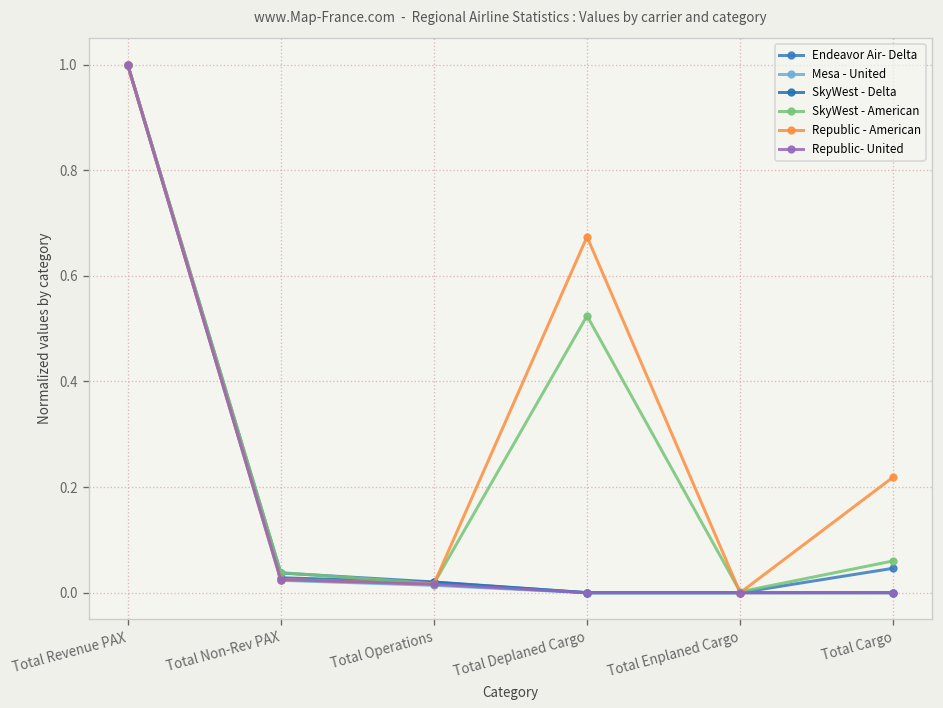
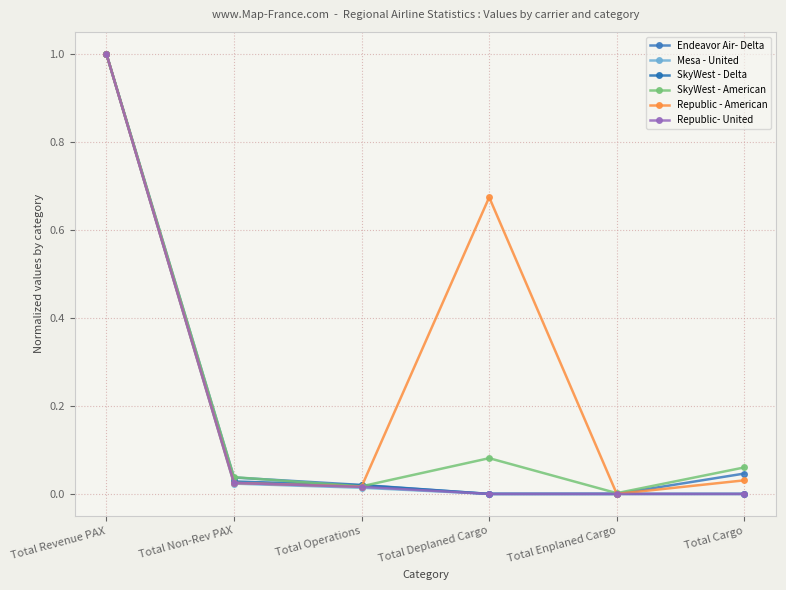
  {
    "SkyWest - American": {
-     "Total Deplaned Cargo": 0.52,
+     "Total Deplaned Cargo": 0.08,
      "Total Cargo": 0.06
    },
    "Republic - American": {
      "Total Deplaned Cargo": 0.67,
-     "Total Cargo": 0.22
+     "Total Cargo": 0.03
    }
  }
